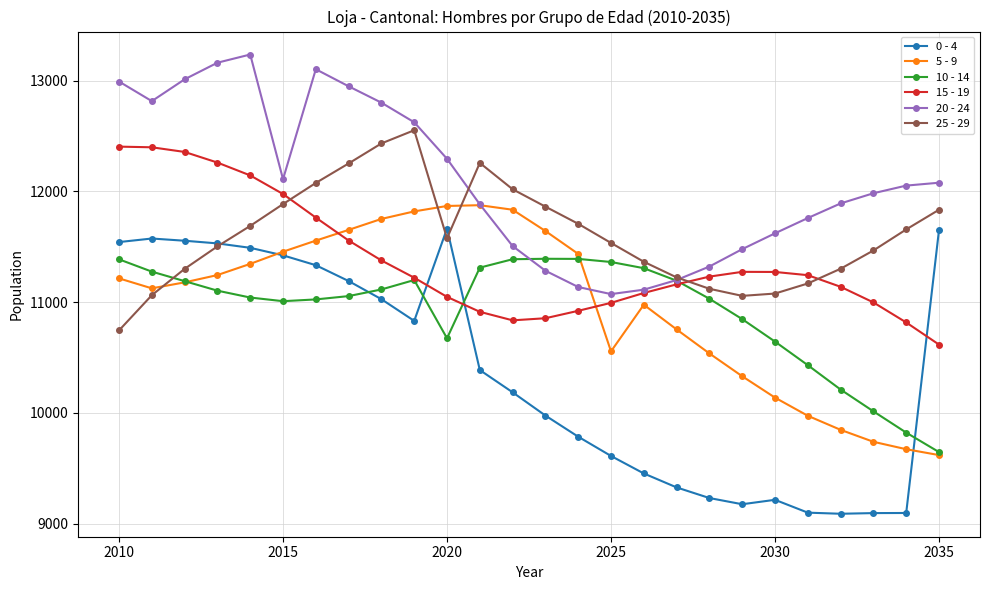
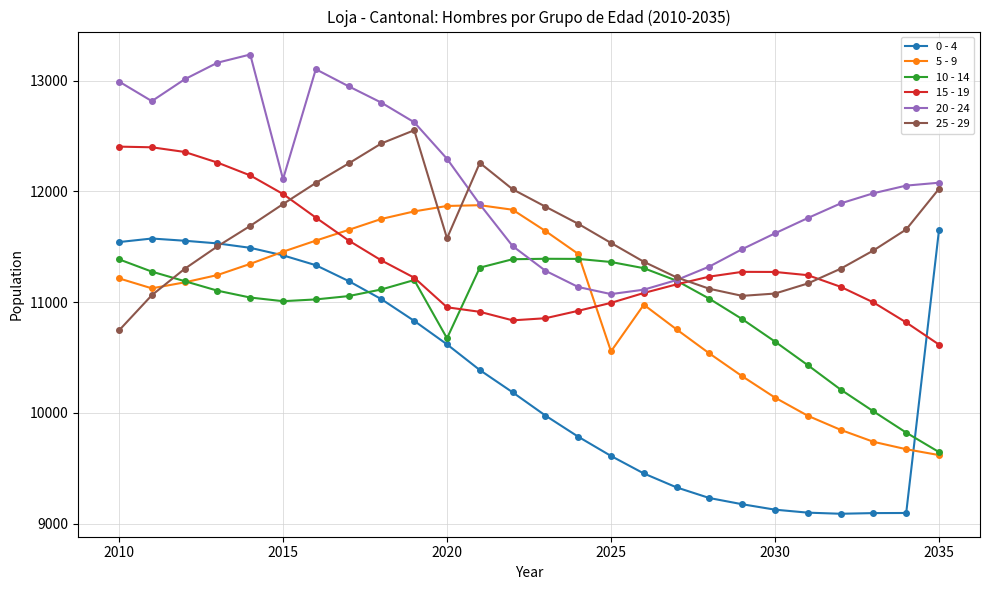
  {
    "0 - 4": {
      "2010": 11540,
      "2015": 11420,
-     "2020": 11670,
+     "2020": 10620,
      "2025": 9610,
-     "2030": 9220,
+     "2030": 9130,
      "2035": 11650
    },
    "5 - 9": {
      "2010": 11220,
      "2015": 11460,
      "2020": 11870,
      "2025": 10560,
      "2030": 10140,
      "2035": 9620
    },
    "10 - 14": {
      "2010": 11390,
      "2015": 11010,
      "2020": 10670,
      "2025": 11360,
      "2030": 10640,
      "2035": 9650
    },
    "15 - 19": {
      "2010": 12410,
      "2015": 11980,
-     "2020": 11050,
+     "2020": 10950,
      "2025": 10990,
      "2030": 11270,
      "2035": 10620
    },
    "20 - 24": {
      "2010": 12990,
      "2015": 12110,
      "2020": 12300,
      "2025": 11070,
      "2030": 11620,
      "2035": 12080
    },
    "25 - 29": {
      "2010": 10750,
      "2015": 11890,
      "2020": 11580,
      "2025": 11540,
      "2030": 11080,
-     "2035": 11840
+     "2035": 12020
    }
  }
